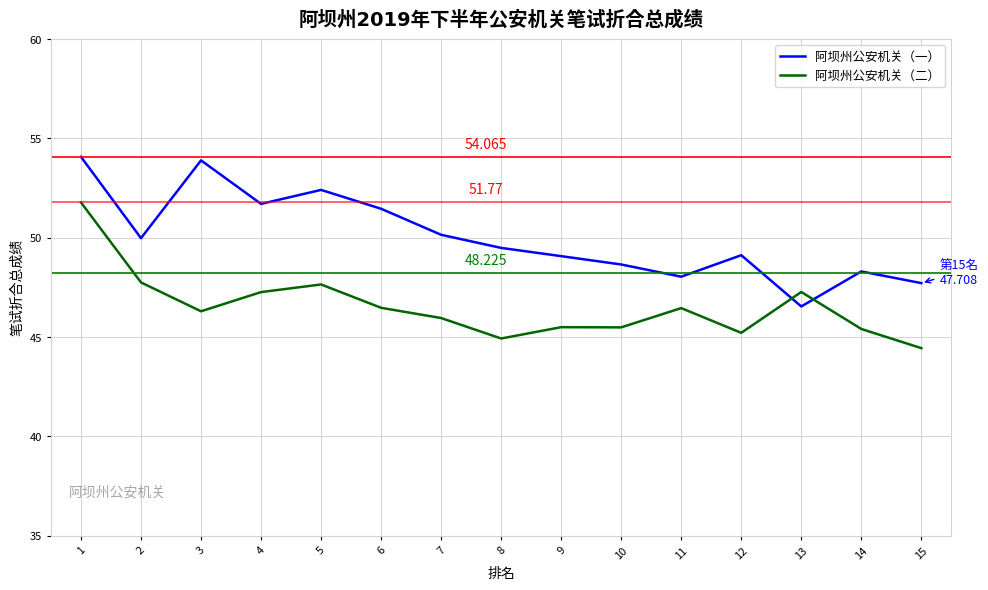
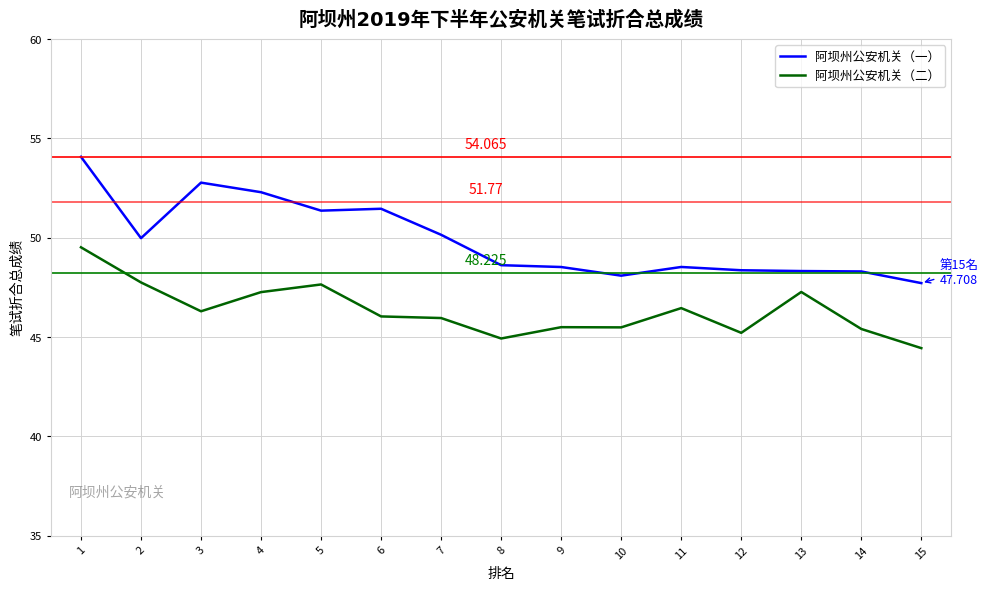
  {
    "阿坝州公安机关（一）": {
      "1": 54.1,
      "2": 50.0,
-     "3": 53.9,
-     "4": 51.7,
-     "5": 52.4,
+     "3": 52.8,
+     "4": 52.3,
+     "5": 51.4,
      "6": 51.5,
      "7": 50.1,
-     "8": 49.5,
-     "9": 49.1,
-     "10": 48.6,
-     "11": 48.0,
-     "12": 49.1,
-     "13": 46.5,
+     "8": 48.6,
+     "9": 48.5,
+     "10": 48.1,
+     "11": 48.5,
+     "12": 48.4,
+     "13": 48.3,
      "14": 48.3
    },
    "阿坝州公安机关（二）": {
-     "1": 51.8,
+     "1": 49.5,
      "2": 47.7,
      "3": 46.3,
      "4": 47.3,
      "5": 47.6,
-     "6": 46.5,
+     "6": 46.0,
      "7": 46.0,
      "8": 44.9,
      "9": 45.5,
      "10": 45.5,
      "11": 46.5,
      "12": 45.2,
      "13": 47.3,
      "14": 45.4,
      "15": 44.4
    }
  }
